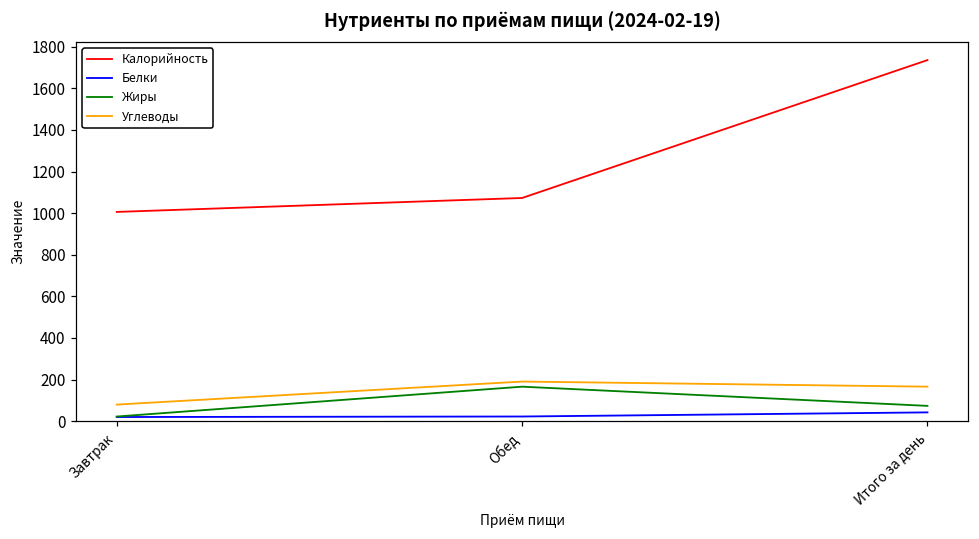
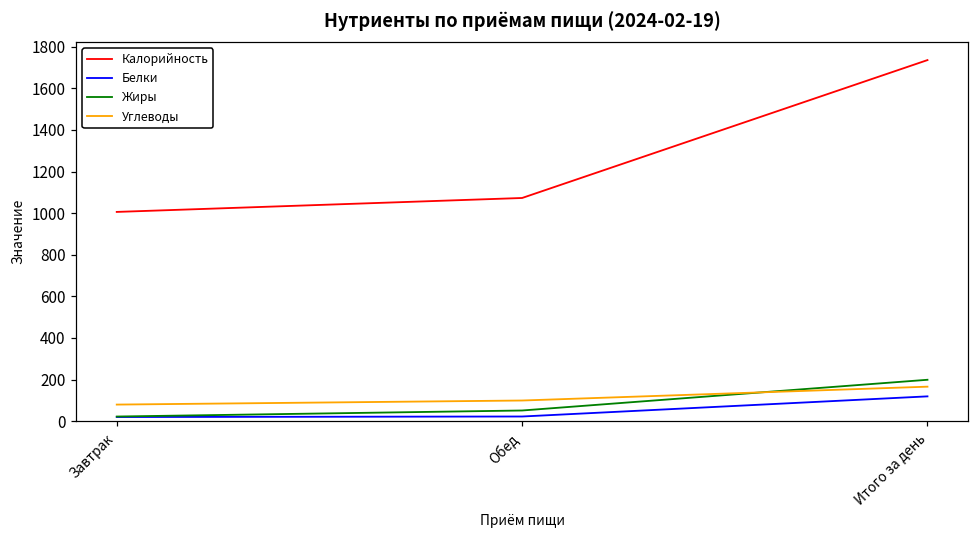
  {
    "Калорийность": {
      "Завтрак": 1010,
      "Обед": 1070,
      "Итого за день": 1740
    },
    "Белки": {
      "Обед": 20,
-     "Итого за день": 40
+     "Итого за день": 120
    },
    "Жиры": {
-     "Обед": 170,
-     "Итого за день": 70
+     "Обед": 50,
+     "Итого за день": 200
    },
    "Углеводы": {
      "Завтрак": 80,
-     "Обед": 190,
+     "Обед": 100,
      "Итого за день": 170
    }
  }
